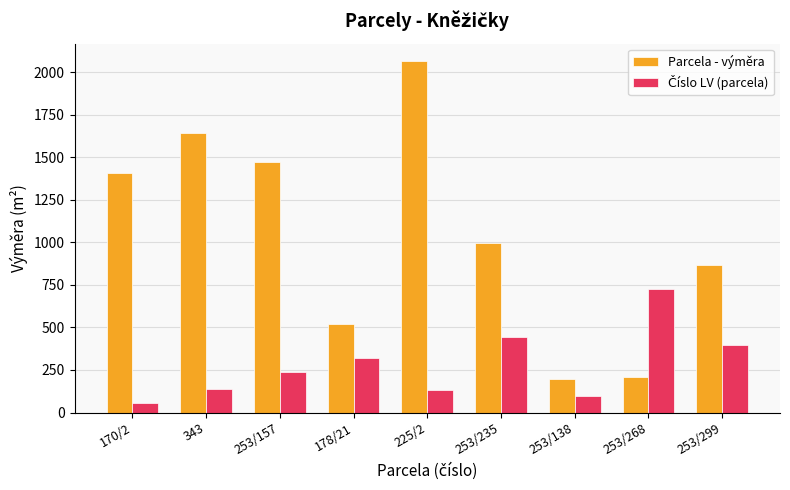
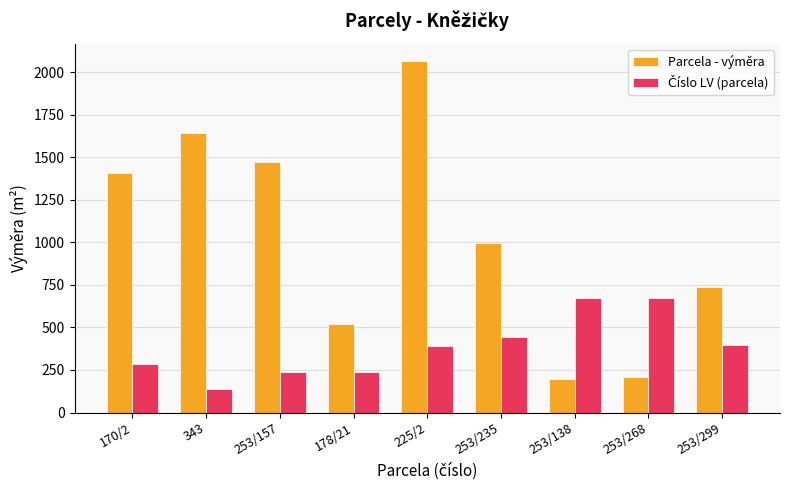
  {
    "Parcela - výměra": {
      "170/2": 1410,
      "343": 1640,
      "253/157": 1470,
      "178/21": 520,
      "225/2": 2060,
      "253/235": 1000,
      "253/138": 200,
      "253/268": 210,
-     "253/299": 870
+     "253/299": 740
    },
    "Číslo LV (parcela)": {
-     "170/2": 60,
+     "170/2": 280,
      "343": 140,
      "253/157": 240,
-     "178/21": 320,
-     "225/2": 130,
+     "178/21": 240,
+     "225/2": 390,
      "253/235": 450,
-     "253/138": 100,
-     "253/268": 730,
+     "253/138": 670,
+     "253/268": 670,
      "253/299": 400
    }
  }
